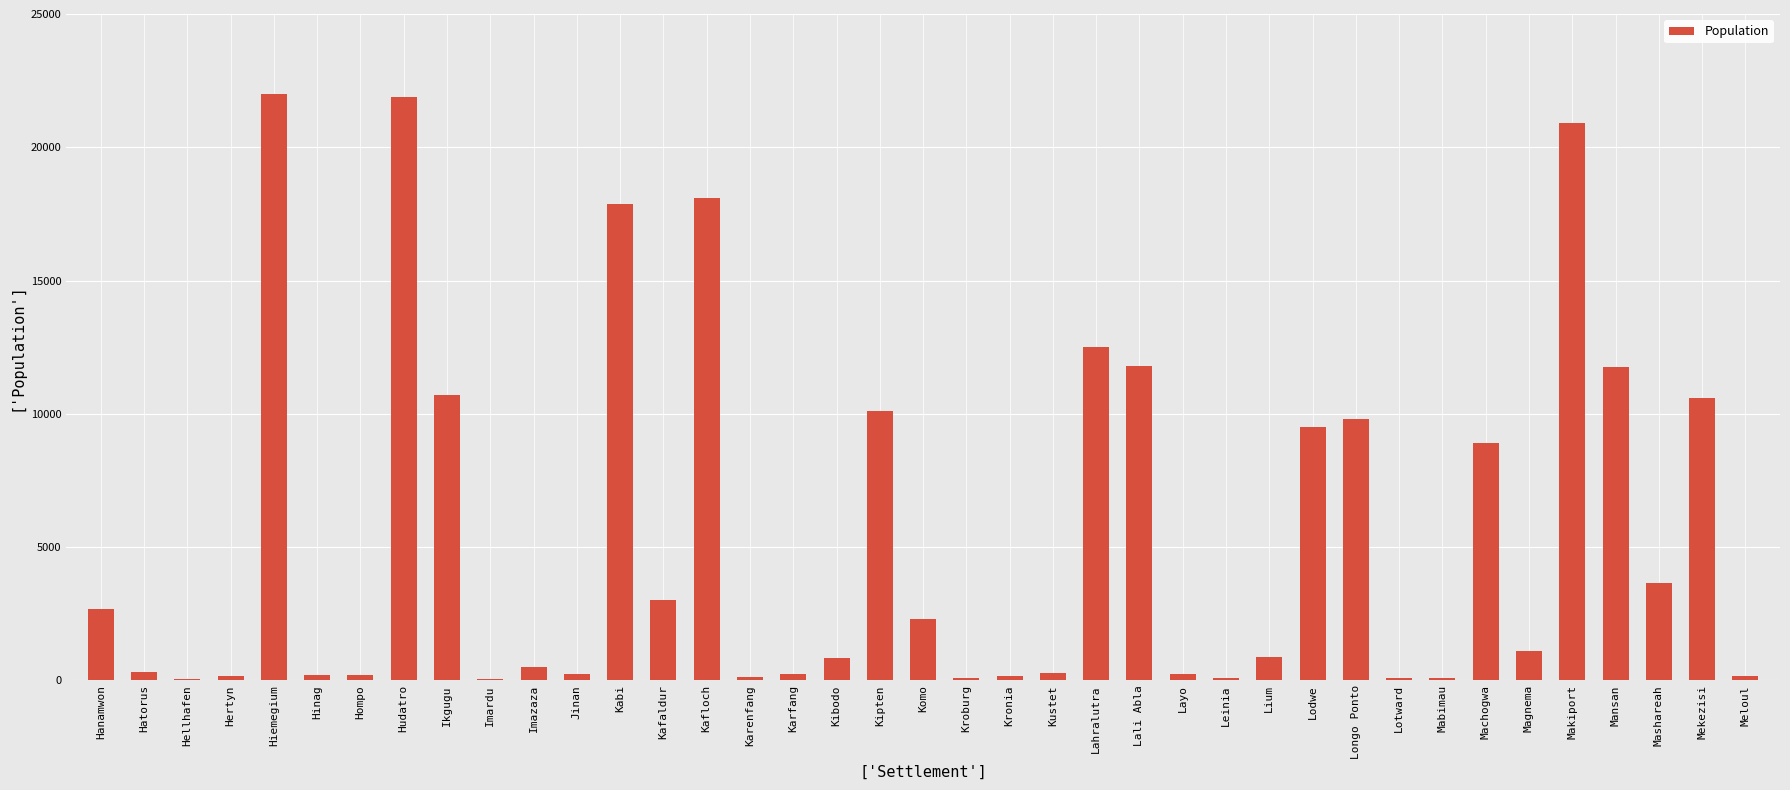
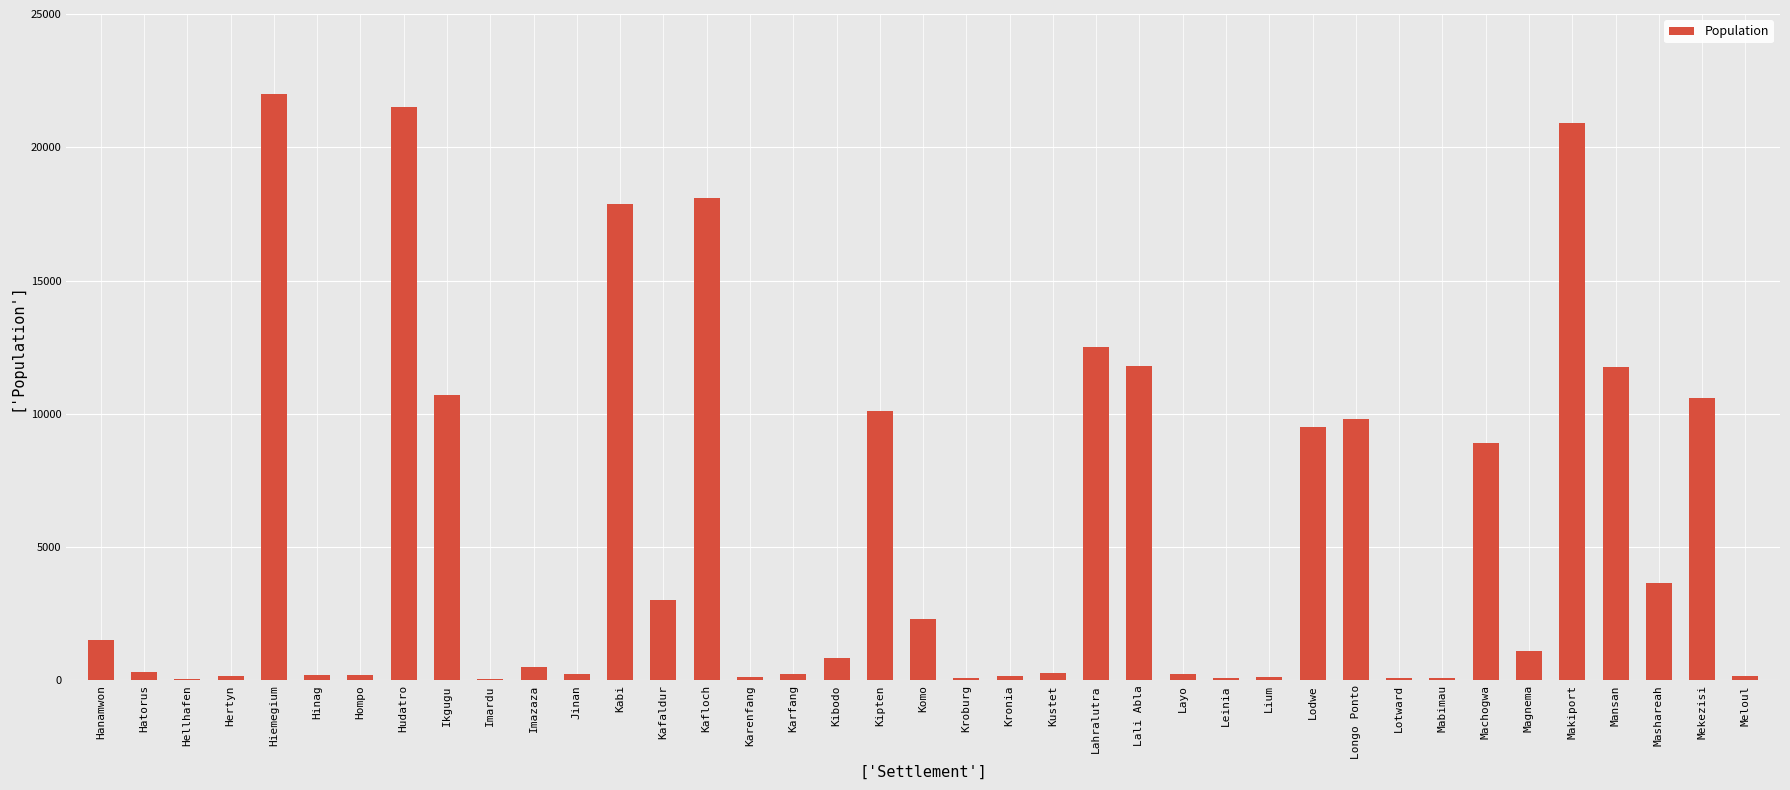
  {
-   "Hanamwon": 2700,
+   "Hanamwon": 1500,
    "Hatorus": 300,
    "Hertyn": 200,
    "Hiemegium": 22000,
    "Hinag": 200,
    "Hompo": 200,
-   "Hudatro": 21900,
+   "Hudatro": 21500,
    "Ikgugu": 10700,
    "Imazaza": 500,
    "Jinan": 200,
    "Kabi": 17900,
    "Kafaldur": 3000,
    "Kafloch": 18100,
    "Karenfang": 100,
    "Karfang": 200,
    "Kibodo": 900,
    "Kipten": 10100,
    "Komo": 2300,
    "Kronia": 200,
    "Kustet": 300,
    "Lahralutra": 12500,
    "Lali Abla": 11800,
    "Layo": 200,
-   "Lium": 900,
+   "Lium": 100,
    "Lodwe": 9500,
    "Longo Ponto": 9800,
    "Machogwa": 8900,
    "Magnema": 1100,
    "Makiport": 20900,
    "Mansan": 11800,
    "Mashareah": 3700,
    "Mekezisi": 10600,
    "Meloul": 200
  }
